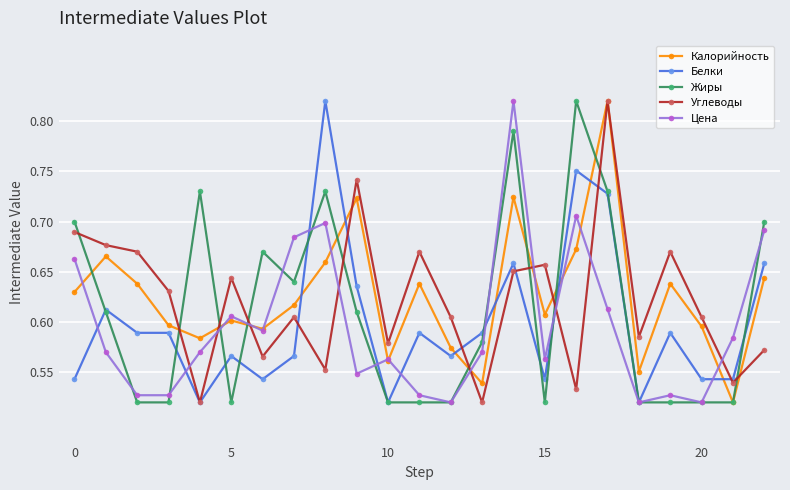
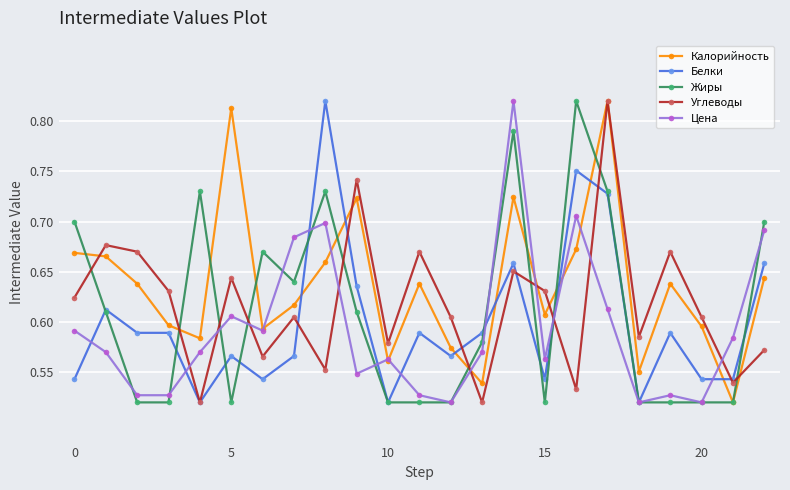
  {
    "Калорийность": {
-     "0": 0.630,
-     "5": 0.601,
+     "0": 0.669,
+     "5": 0.813,
      "15": 0.607,
      "20": 0.596
    },
    "Белки": {
      "0": 0.543,
      "5": 0.566,
      "15": 0.543,
      "20": 0.543
    },
    "Жиры": {
      "0": 0.700,
      "5": 0.520,
      "15": 0.520
    },
    "Углеводы": {
-     "0": 0.690,
+     "0": 0.624,
      "5": 0.644,
      "10": 0.579,
-     "15": 0.657,
+     "15": 0.631,
      "20": 0.605
    },
    "Цена": {
-     "0": 0.663,
+     "0": 0.591,
      "5": 0.606,
      "15": 0.563
    }
  }
